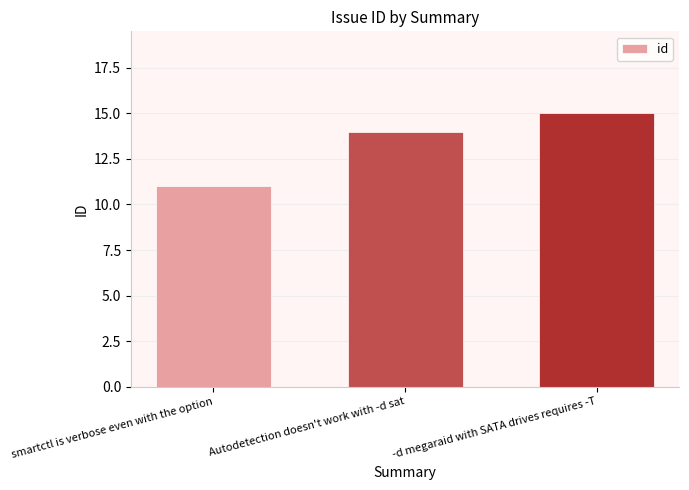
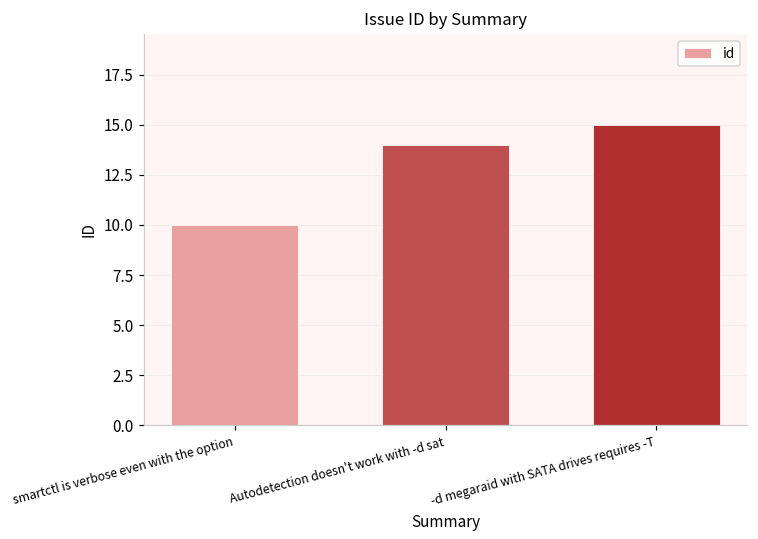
  {
-   "smartctl is verbose even with the option": 11,
+   "smartctl is verbose even with the option": 10,
    "Autodetection doesn't work with -d sat": 14,
    "-d megaraid with SATA drives requires -T": 15
  }
